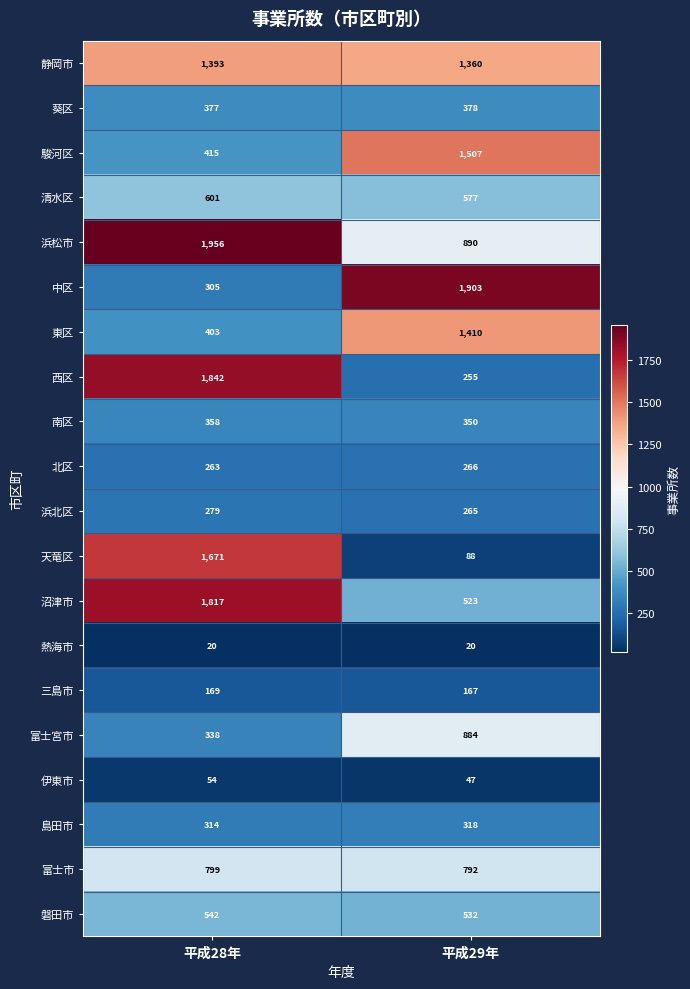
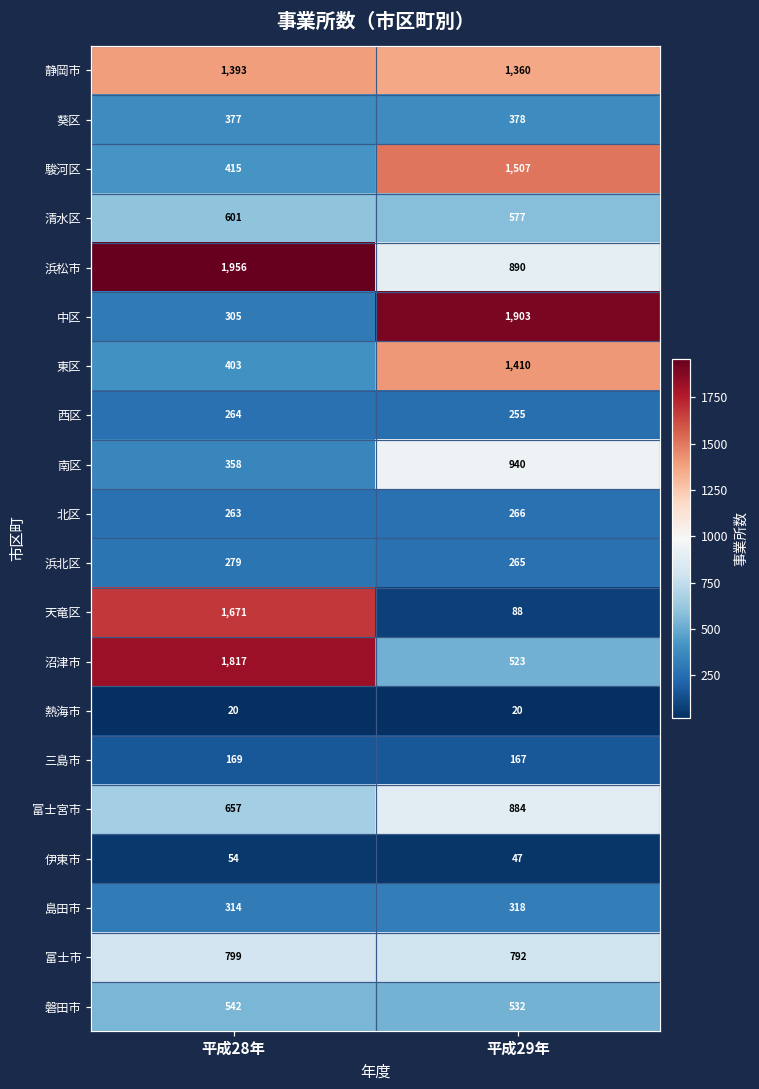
  {
    "静岡市": {
      "平成28年": "1,393",
      "平成29年": "1,360"
    },
    "葵区": {
      "平成28年": "377",
      "平成29年": "378"
    },
    "駿河区": {
      "平成28年": "415",
      "平成29年": "1,507"
    },
    "清水区": {
      "平成28年": "601",
      "平成29年": "577"
    },
    "浜松市": {
      "平成28年": "1,956",
      "平成29年": "890"
    },
    "中区": {
      "平成28年": "305",
      "平成29年": "1,903"
    },
    "東区": {
      "平成28年": "403",
      "平成29年": "1,410"
    },
    "西区": {
-     "平成28年": "1,842",
+     "平成28年": "264",
      "平成29年": "255"
    },
    "南区": {
      "平成28年": "358",
-     "平成29年": "350"
+     "平成29年": "940"
    },
    "北区": {
      "平成28年": "263",
      "平成29年": "266"
    },
    "浜北区": {
      "平成28年": "279",
      "平成29年": "265"
    },
    "天竜区": {
      "平成28年": "1,671",
      "平成29年": "88"
    },
    "沼津市": {
      "平成28年": "1,817",
      "平成29年": "523"
    },
    "熱海市": {
      "平成28年": "20",
      "平成29年": "20"
    },
    "三島市": {
      "平成28年": "169",
      "平成29年": "167"
    },
    "富士宮市": {
-     "平成28年": "338",
+     "平成28年": "657",
      "平成29年": "884"
    },
    "伊東市": {
      "平成28年": "54",
      "平成29年": "47"
    },
    "島田市": {
      "平成28年": "314",
      "平成29年": "318"
    },
    "富士市": {
      "平成28年": "799",
      "平成29年": "792"
    },
    "磐田市": {
      "平成28年": "542",
      "平成29年": "532"
    }
  }
